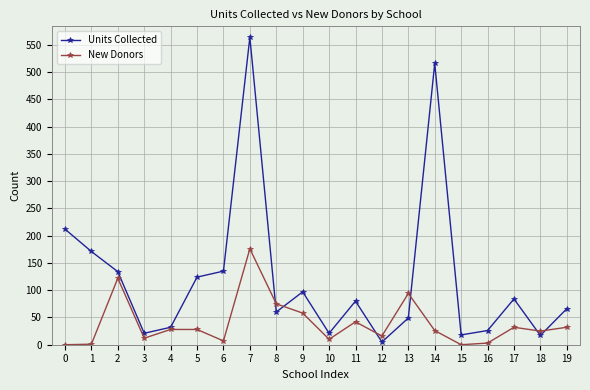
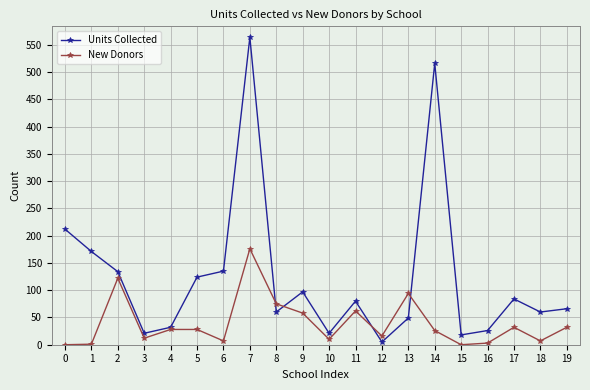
  {
    "Units Collected": {
      "0": 210,
      "1": 170,
      "2": 130,
      "3": 20,
      "5": 120,
      "6": 140,
      "7": 560,
      "8": 60,
      "9": 100,
      "10": 20,
      "11": 80,
      "12": 10,
      "13": 50,
      "14": 520,
      "15": 20,
      "16": 30,
      "17": 80,
-     "18": 20,
+     "18": 60,
      "19": 70
    },
    "New Donors": {
      "0": 0,
      "1": 0,
      "2": 120,
      "3": 10,
      "5": 30,
      "6": 10,
      "7": 180,
      "8": 80,
      "9": 60,
      "10": 10,
-     "11": 40,
+     "11": 60,
      "12": 20,
      "13": 90,
      "14": 30,
      "15": 0,
      "16": 0,
      "17": 30,
-     "18": 30,
+     "18": 10,
      "19": 30
    }
  }
